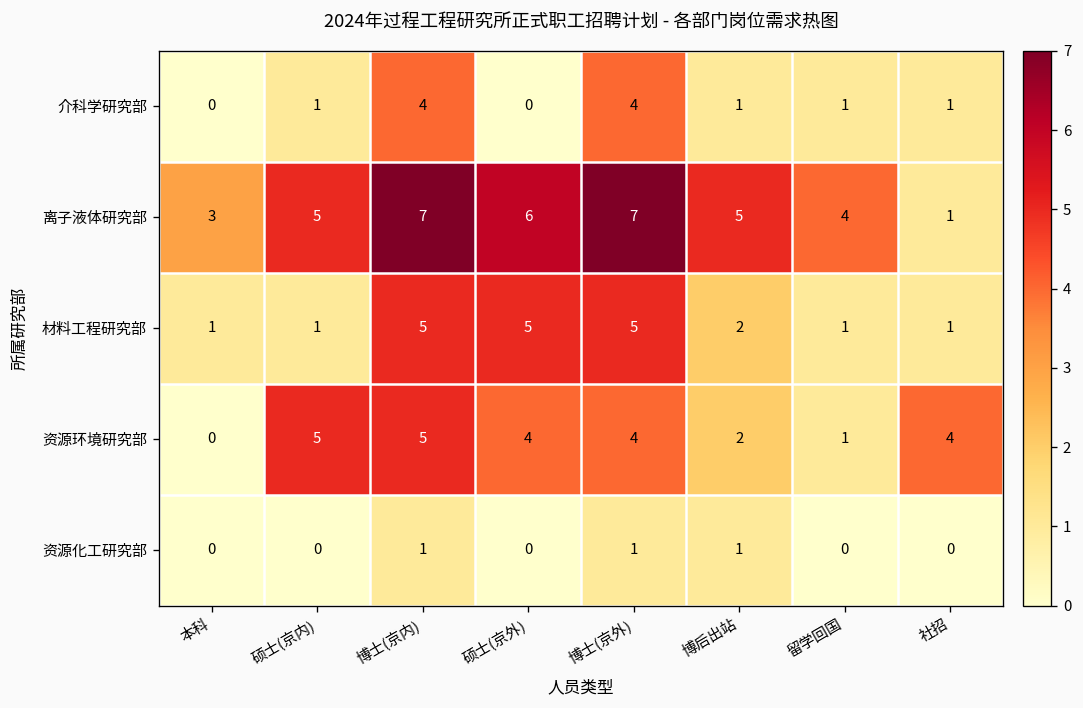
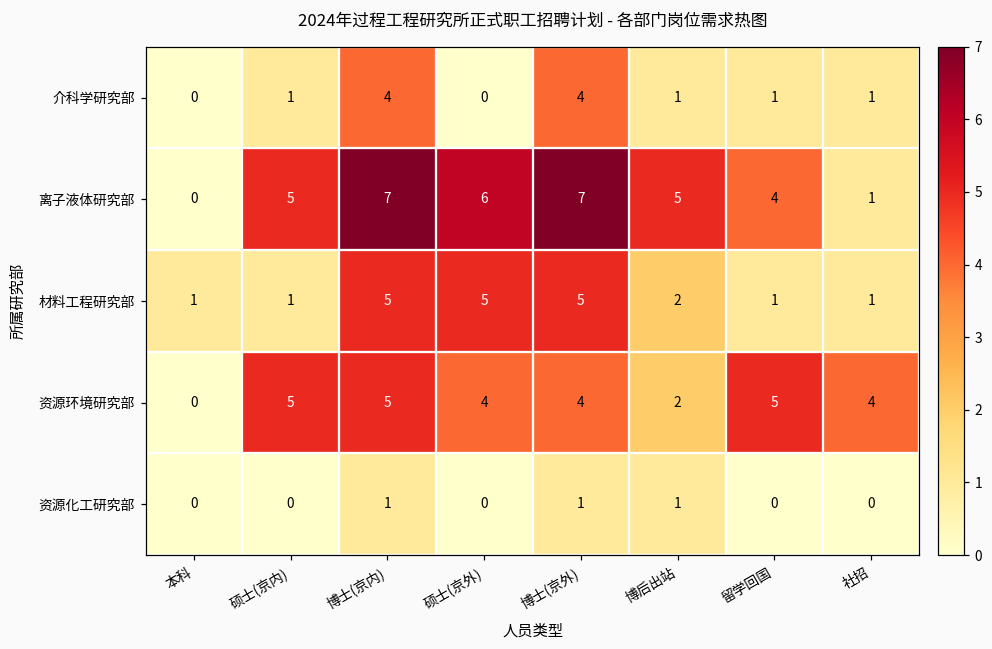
  {
    "介科学研究部": {
      "本科": 0,
      "硕士(京内)": 1,
      "博士(京内)": 4,
      "硕士(京外)": 0,
      "博士(京外)": 4,
      "博后出站": 1,
      "留学回国": 1,
      "社招": 1
    },
    "离子液体研究部": {
-     "本科": 3,
+     "本科": 0,
      "硕士(京内)": 5,
      "博士(京内)": 7,
      "硕士(京外)": 6,
      "博士(京外)": 7,
      "博后出站": 5,
      "留学回国": 4,
      "社招": 1
    },
    "材料工程研究部": {
      "本科": 1,
      "硕士(京内)": 1,
      "博士(京内)": 5,
      "硕士(京外)": 5,
      "博士(京外)": 5,
      "博后出站": 2,
      "留学回国": 1,
      "社招": 1
    },
    "资源环境研究部": {
      "本科": 0,
      "硕士(京内)": 5,
      "博士(京内)": 5,
      "硕士(京外)": 4,
      "博士(京外)": 4,
      "博后出站": 2,
-     "留学回国": 1,
+     "留学回国": 5,
      "社招": 4
    },
    "资源化工研究部": {
      "本科": 0,
      "硕士(京内)": 0,
      "博士(京内)": 1,
      "硕士(京外)": 0,
      "博士(京外)": 1,
      "博后出站": 1,
      "留学回国": 0,
      "社招": 0
    }
  }
